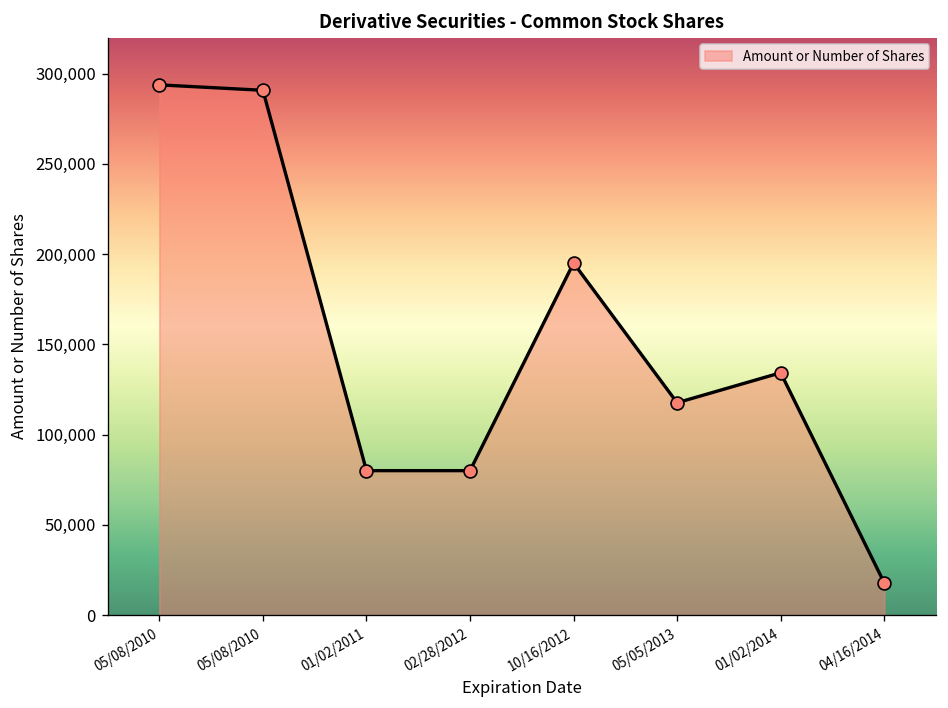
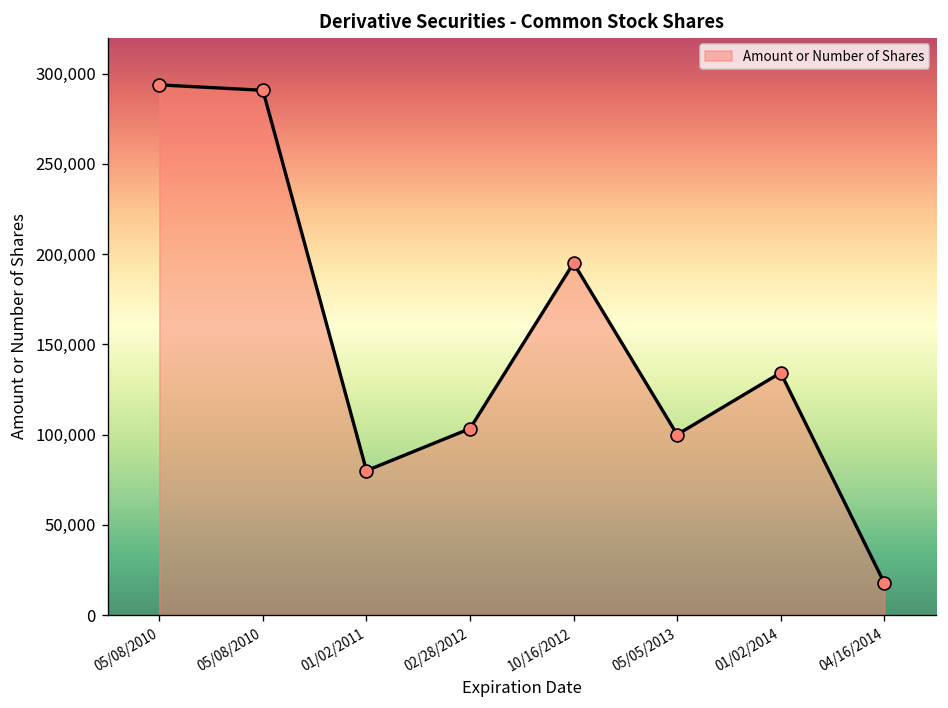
  {
    "01/02/2011": "80,000",
-   "02/28/2012": "80,000",
+   "02/28/2012": "103,000",
    "10/16/2012": "195,000",
-   "05/05/2013": "118,000",
+   "05/05/2013": "100,000",
    "01/02/2014": "134,000",
    "04/16/2014": "18,000"
  }
